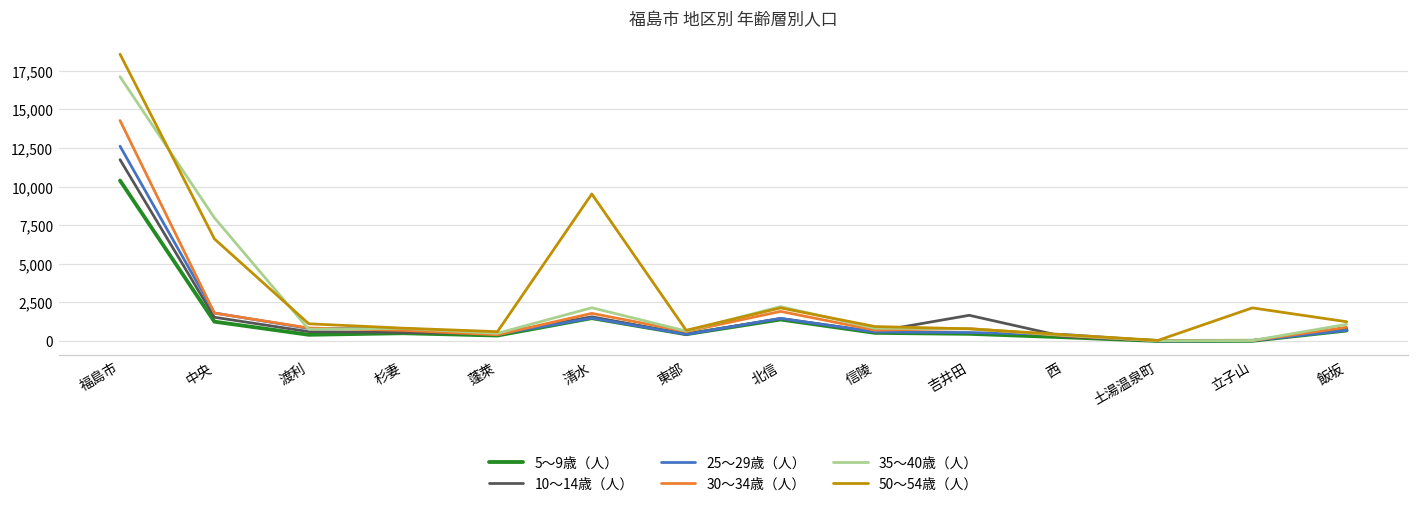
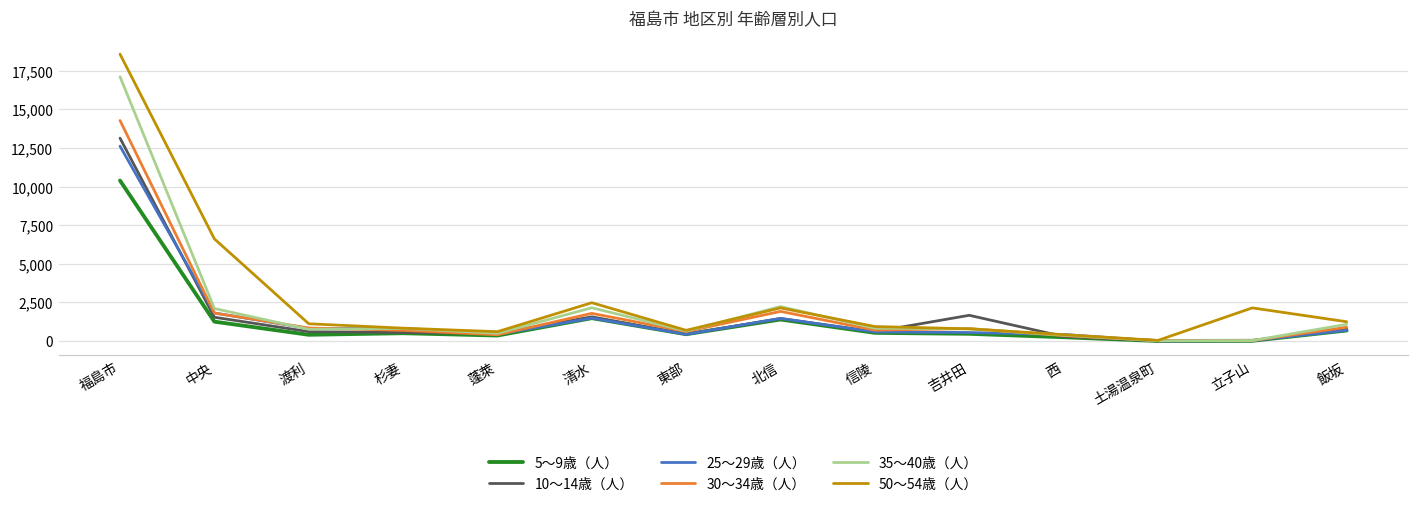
  {
    "5～9歳（人）": {
      "福島市": "10,400",
      "中央": "1,300",
      "渡利": "400"
    },
    "10～14歳（人）": {
-     "福島市": "11,700",
+     "福島市": "13,100",
      "中央": "1,500",
      "吉井田": "1,700"
    },
    "25～29歳（人）": {
      "福島市": "12,600"
    },
    "30～34歳（人）": {
      "福島市": "14,300",
      "清水": "1,800",
      "北信": "1,900"
    },
    "35～40歳（人）": {
      "福島市": "17,100",
-     "中央": "8,000",
+     "中央": "2,100",
      "清水": "2,200"
    },
    "50～54歳（人）": {
      "福島市": "18,600",
      "中央": "6,600",
      "渡利": "1,100",
-     "清水": "9,500",
+     "清水": "2,500",
      "立子山": "2,100"
    }
  }
